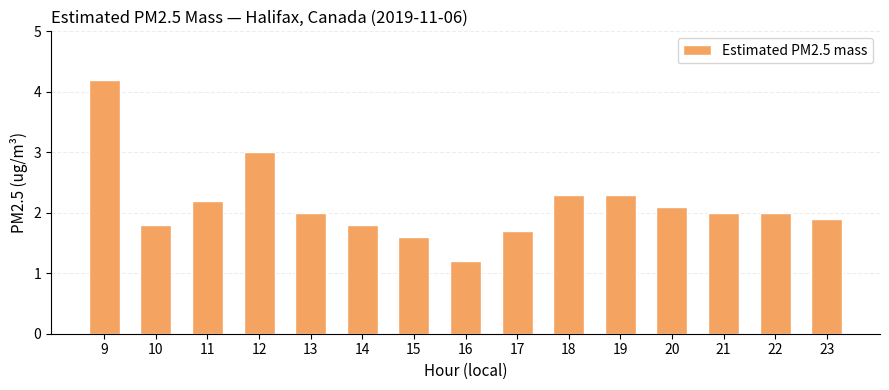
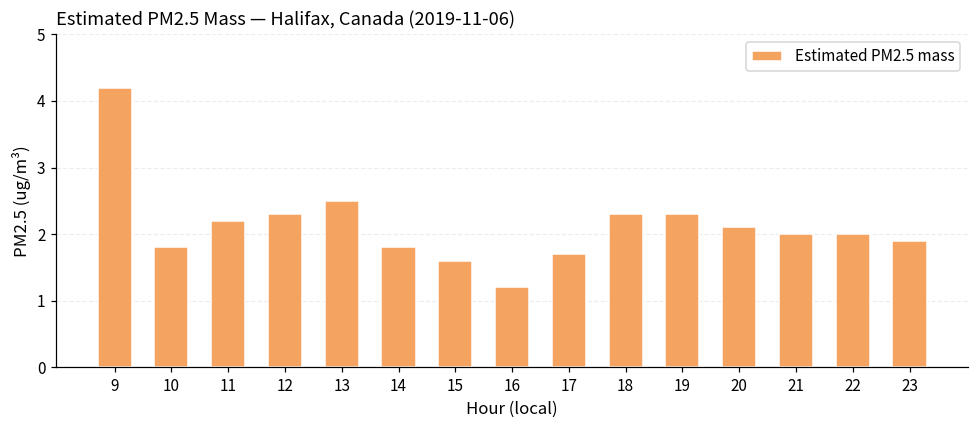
  {
    "9": 4.2,
    "10": 1.8,
    "11": 2.2,
-   "12": 3.0,
-   "13": 2.0,
+   "12": 2.3,
+   "13": 2.5,
    "14": 1.8,
    "15": 1.6,
    "16": 1.2,
    "17": 1.7,
    "18": 2.3,
    "19": 2.3,
    "20": 2.1,
    "21": 2.0,
    "22": 2.0,
    "23": 1.9
  }
